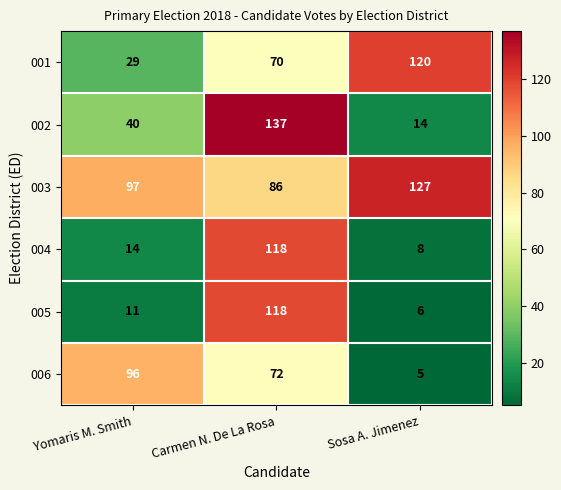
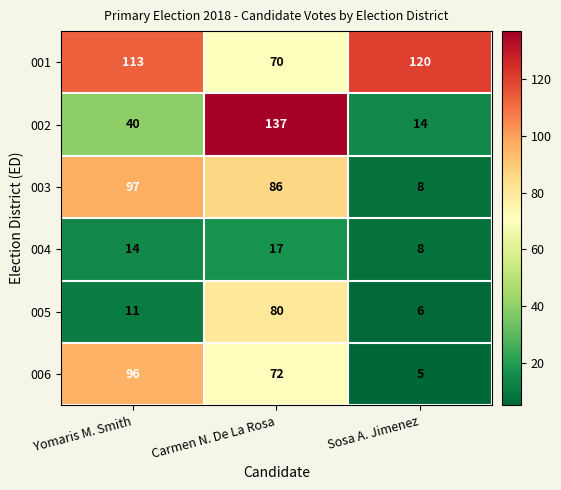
  {
    "001": {
-     "Yomaris M. Smith": 29,
+     "Yomaris M. Smith": 113,
      "Carmen N. De La Rosa": 70,
      "Sosa A. Jimenez": 120
    },
    "002": {
      "Yomaris M. Smith": 40,
      "Carmen N. De La Rosa": 137,
      "Sosa A. Jimenez": 14
    },
    "003": {
      "Yomaris M. Smith": 97,
      "Carmen N. De La Rosa": 86,
-     "Sosa A. Jimenez": 127
+     "Sosa A. Jimenez": 8
    },
    "004": {
      "Yomaris M. Smith": 14,
-     "Carmen N. De La Rosa": 118,
+     "Carmen N. De La Rosa": 17,
      "Sosa A. Jimenez": 8
    },
    "005": {
      "Yomaris M. Smith": 11,
-     "Carmen N. De La Rosa": 118,
+     "Carmen N. De La Rosa": 80,
      "Sosa A. Jimenez": 6
    },
    "006": {
      "Yomaris M. Smith": 96,
      "Carmen N. De La Rosa": 72,
      "Sosa A. Jimenez": 5
    }
  }
